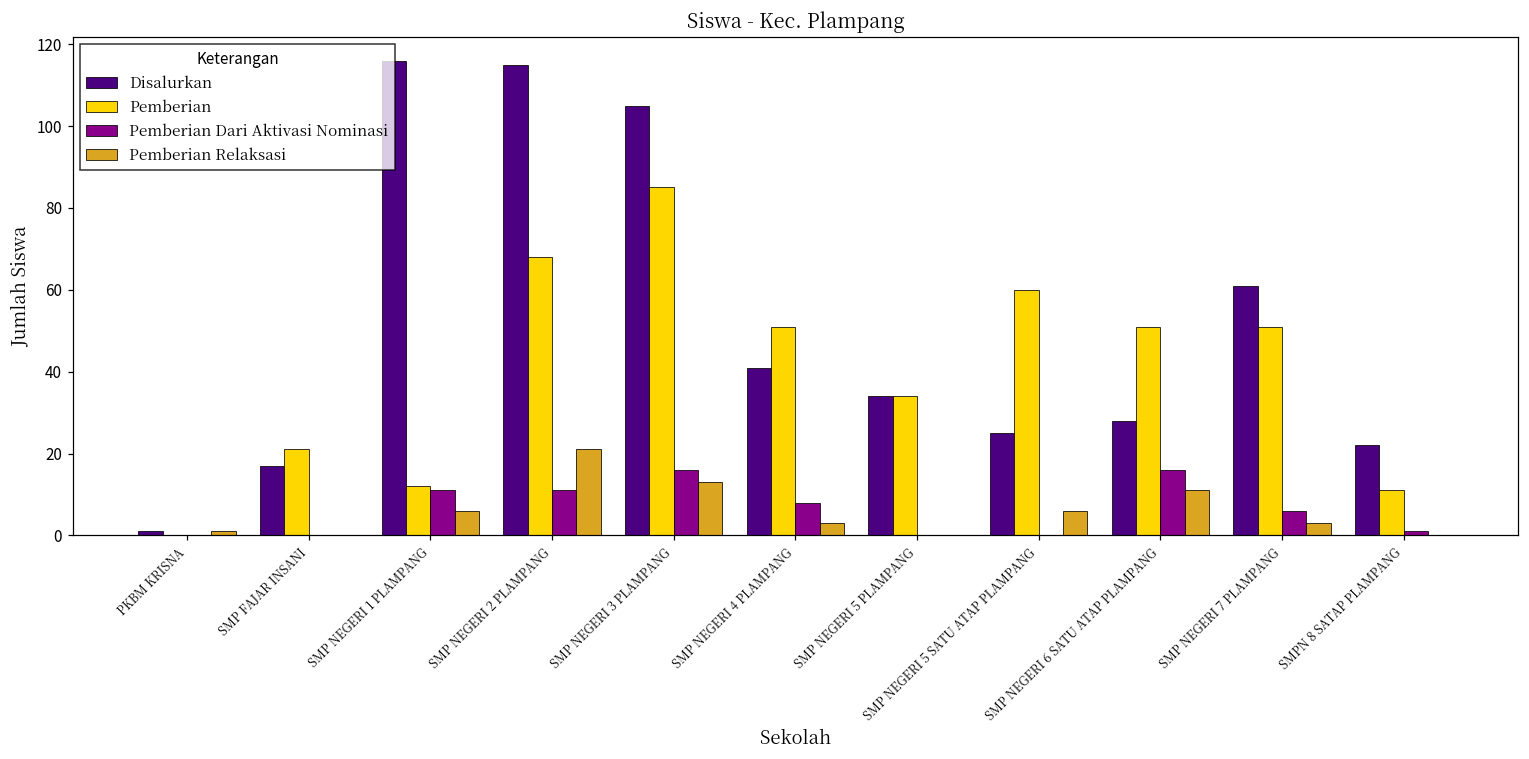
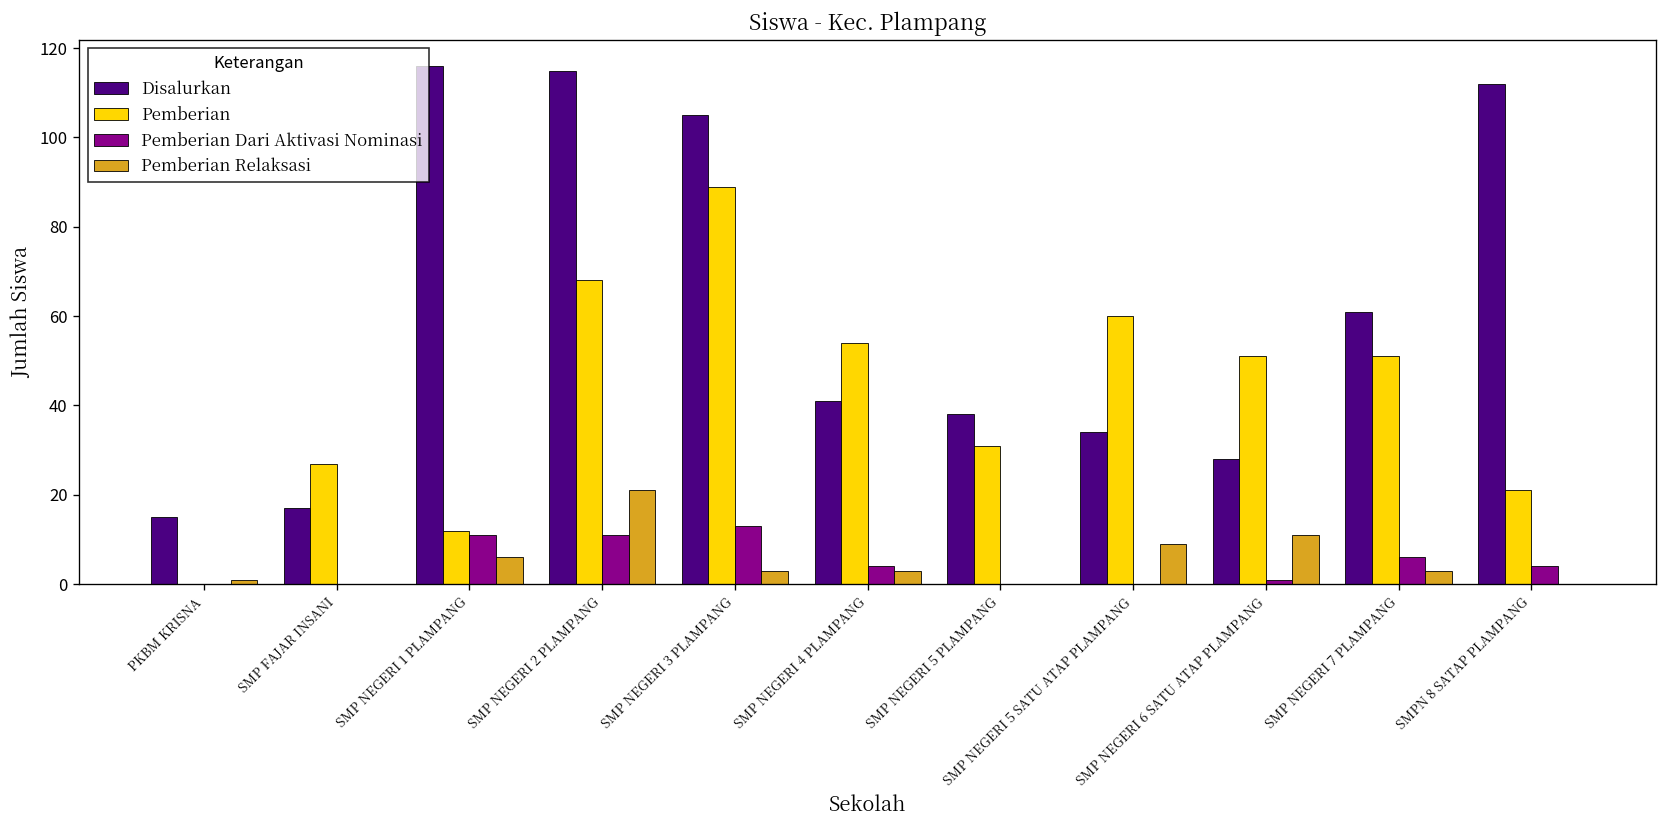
  {
    "Disalurkan": {
-     "PKBM KRISNA": 1,
+     "PKBM KRISNA": 15,
      "SMP FAJAR INSANI": 17,
      "SMP NEGERI 1 PLAMPANG": 116,
      "SMP NEGERI 2 PLAMPANG": 115,
      "SMP NEGERI 3 PLAMPANG": 105,
      "SMP NEGERI 4 PLAMPANG": 41,
-     "SMP NEGERI 5 PLAMPANG": 34,
-     "SMP NEGERI 5 SATU ATAP PLAMPANG": 25,
+     "SMP NEGERI 5 PLAMPANG": 38,
+     "SMP NEGERI 5 SATU ATAP PLAMPANG": 34,
      "SMP NEGERI 6 SATU ATAP PLAMPANG": 28,
      "SMP NEGERI 7 PLAMPANG": 61,
-     "SMPN 8 SATAP PLAMPANG": 22
+     "SMPN 8 SATAP PLAMPANG": 112
    },
    "Pemberian": {
      "PKBM KRISNA": 0,
-     "SMP FAJAR INSANI": 21,
+     "SMP FAJAR INSANI": 27,
      "SMP NEGERI 1 PLAMPANG": 12,
      "SMP NEGERI 2 PLAMPANG": 68,
-     "SMP NEGERI 3 PLAMPANG": 85,
-     "SMP NEGERI 4 PLAMPANG": 51,
-     "SMP NEGERI 5 PLAMPANG": 34,
+     "SMP NEGERI 3 PLAMPANG": 89,
+     "SMP NEGERI 4 PLAMPANG": 54,
+     "SMP NEGERI 5 PLAMPANG": 31,
      "SMP NEGERI 5 SATU ATAP PLAMPANG": 60,
      "SMP NEGERI 6 SATU ATAP PLAMPANG": 51,
      "SMP NEGERI 7 PLAMPANG": 51,
-     "SMPN 8 SATAP PLAMPANG": 11
+     "SMPN 8 SATAP PLAMPANG": 21
    },
    "Pemberian Dari Aktivasi Nominasi": {
      "PKBM KRISNA": 0,
      "SMP FAJAR INSANI": 0,
      "SMP NEGERI 1 PLAMPANG": 11,
      "SMP NEGERI 2 PLAMPANG": 11,
-     "SMP NEGERI 3 PLAMPANG": 16,
-     "SMP NEGERI 4 PLAMPANG": 8,
+     "SMP NEGERI 3 PLAMPANG": 13,
+     "SMP NEGERI 4 PLAMPANG": 4,
      "SMP NEGERI 5 PLAMPANG": 0,
      "SMP NEGERI 5 SATU ATAP PLAMPANG": 0,
-     "SMP NEGERI 6 SATU ATAP PLAMPANG": 16,
+     "SMP NEGERI 6 SATU ATAP PLAMPANG": 1,
      "SMP NEGERI 7 PLAMPANG": 6,
-     "SMPN 8 SATAP PLAMPANG": 1
+     "SMPN 8 SATAP PLAMPANG": 4
    },
    "Pemberian Relaksasi": {
      "PKBM KRISNA": 1,
      "SMP FAJAR INSANI": 0,
      "SMP NEGERI 1 PLAMPANG": 6,
      "SMP NEGERI 2 PLAMPANG": 21,
-     "SMP NEGERI 3 PLAMPANG": 13,
+     "SMP NEGERI 3 PLAMPANG": 3,
      "SMP NEGERI 4 PLAMPANG": 3,
      "SMP NEGERI 5 PLAMPANG": 0,
-     "SMP NEGERI 5 SATU ATAP PLAMPANG": 6,
+     "SMP NEGERI 5 SATU ATAP PLAMPANG": 9,
      "SMP NEGERI 6 SATU ATAP PLAMPANG": 11,
      "SMP NEGERI 7 PLAMPANG": 3,
      "SMPN 8 SATAP PLAMPANG": 0
    }
  }
